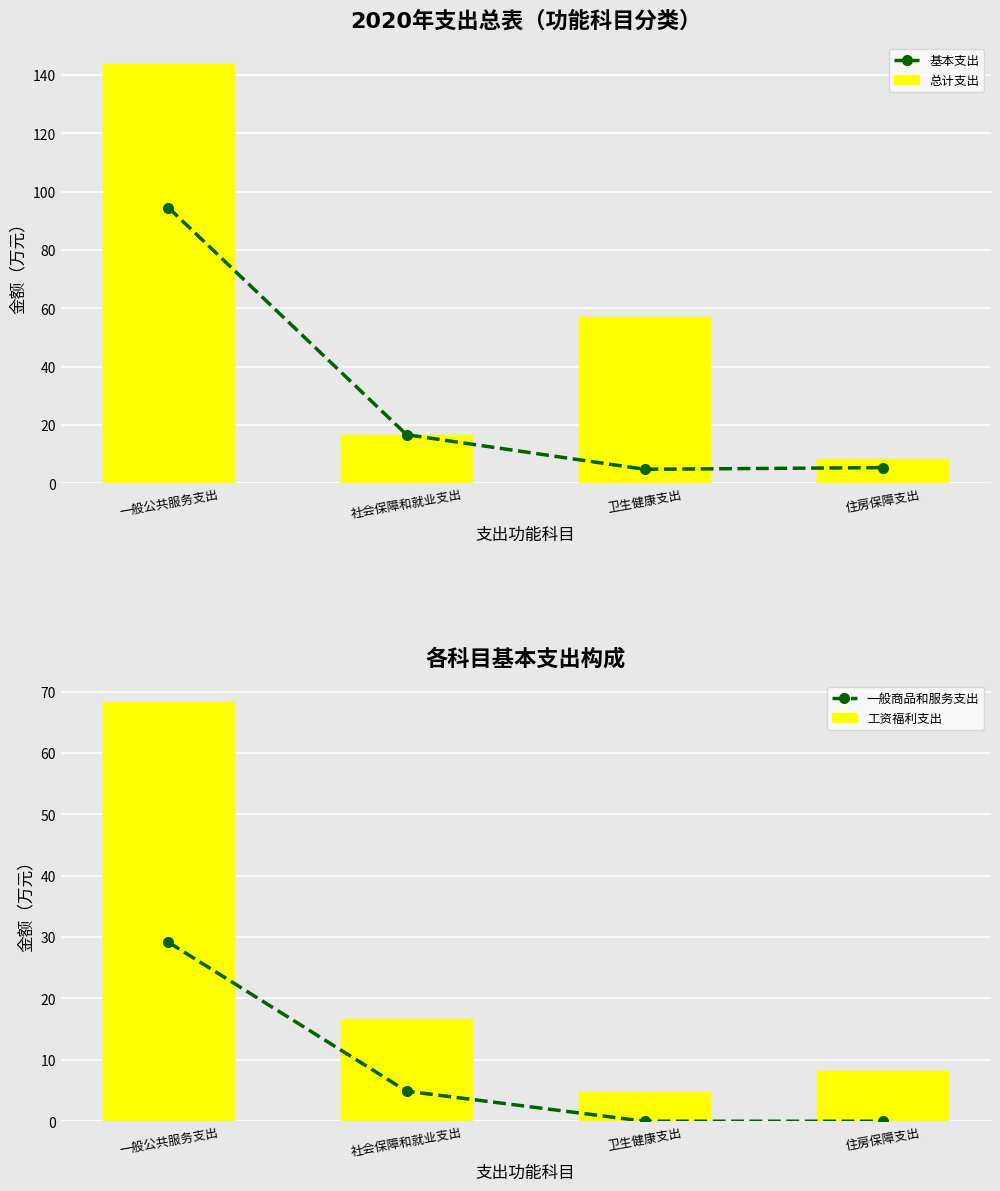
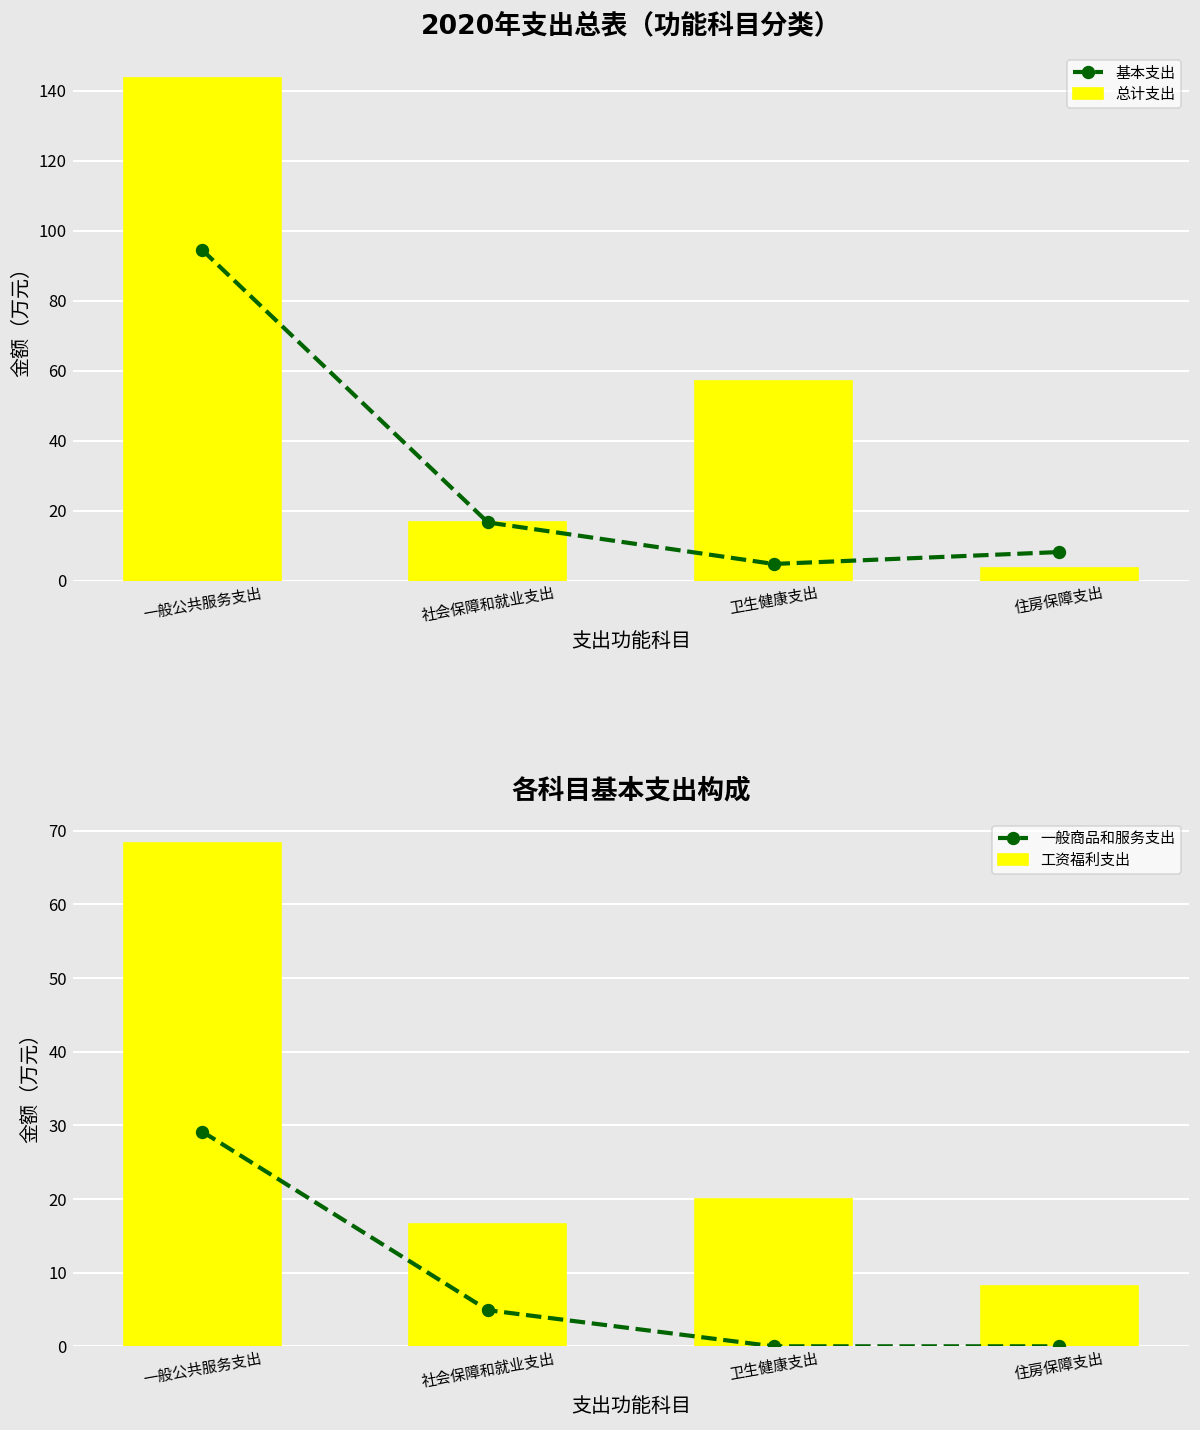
  {
    "2020年支出总表（功能科目分类）": {
      "基本支出": {
        "一般公共服务支出": 95,
        "社会保障和就业支出": 17,
        "卫生健康支出": 5,
-       "住房保障支出": 5
+       "住房保障支出": 8
      },
      "总计支出": {
        "一般公共服务支出": 144,
        "社会保障和就业支出": 17,
        "卫生健康支出": 57,
-       "住房保障支出": 8
+       "住房保障支出": 4
      }
    },
    "各科目基本支出构成": {
      "一般商品和服务支出": {
        "一般公共服务支出": 29,
        "社会保障和就业支出": 5,
        "卫生健康支出": 0,
        "住房保障支出": 0
      },
      "工资福利支出": {
        "一般公共服务支出": 68,
        "社会保障和就业支出": 17,
-       "卫生健康支出": 5,
+       "卫生健康支出": 20,
        "住房保障支出": 8
      }
    }
  }
